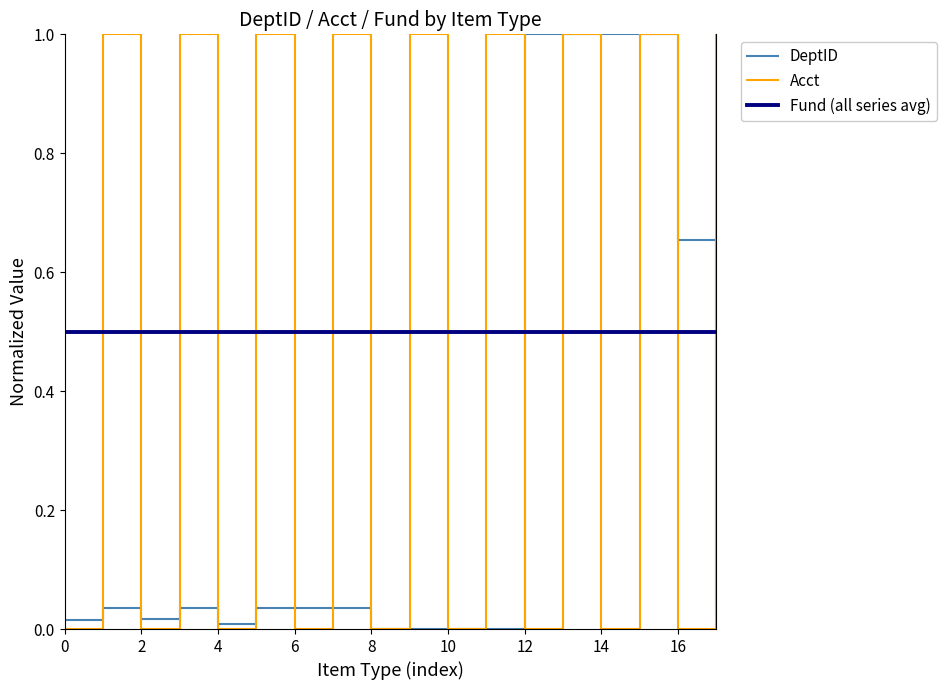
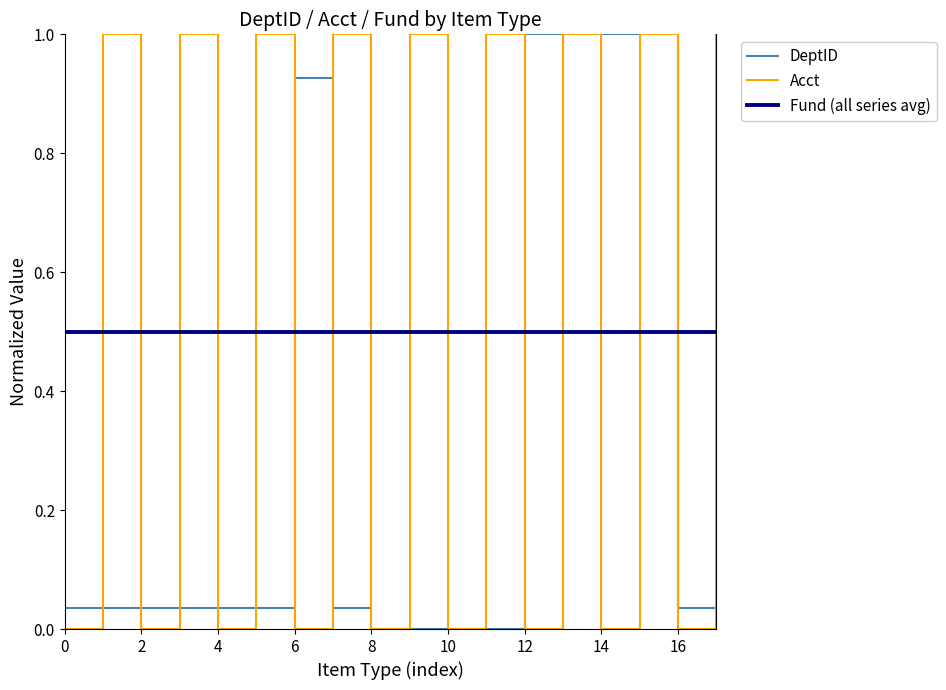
  {
    "DeptID": {
-     "0": 0.01,
-     "2": 0.02,
-     "4": 0.01,
-     "6": 0.04,
+     "0": 0.04,
+     "2": 0.04,
+     "4": 0.04,
+     "6": 0.93,
      "12": 1.00,
      "14": 1.00,
-     "16": 0.65
+     "16": 0.04
    },
    "Acct": {
      "0": 0.00,
      "2": 0.00,
      "4": 0.00,
      "6": 0.00,
      "12": 0.00,
      "14": 0.00,
      "16": 0.00
    },
    "Fund (all series avg)": {
      "0": 0.50,
      "2": 0.50,
      "4": 0.50,
      "6": 0.50,
      "8": 0.50,
      "10": 0.50,
      "12": 0.50,
      "14": 0.50,
      "16": 0.50
    }
  }
